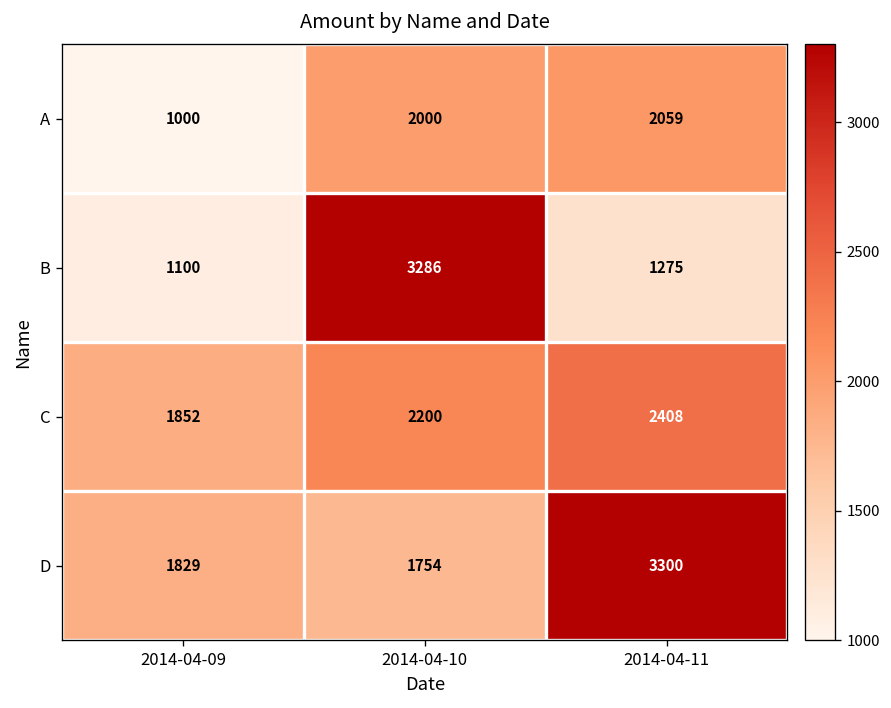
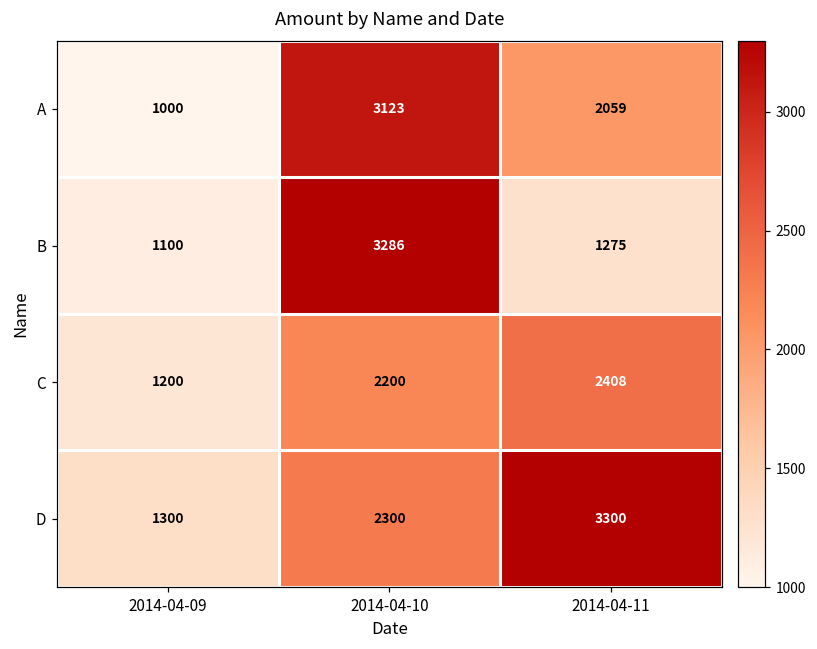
  {
    "A": {
      "2014-04-09": 1000,
-     "2014-04-10": 2000,
+     "2014-04-10": 3123,
      "2014-04-11": 2059
    },
    "B": {
      "2014-04-09": 1100,
      "2014-04-10": 3286,
      "2014-04-11": 1275
    },
    "C": {
-     "2014-04-09": 1852,
+     "2014-04-09": 1200,
      "2014-04-10": 2200,
      "2014-04-11": 2408
    },
    "D": {
-     "2014-04-09": 1829,
-     "2014-04-10": 1754,
+     "2014-04-09": 1300,
+     "2014-04-10": 2300,
      "2014-04-11": 3300
    }
  }
